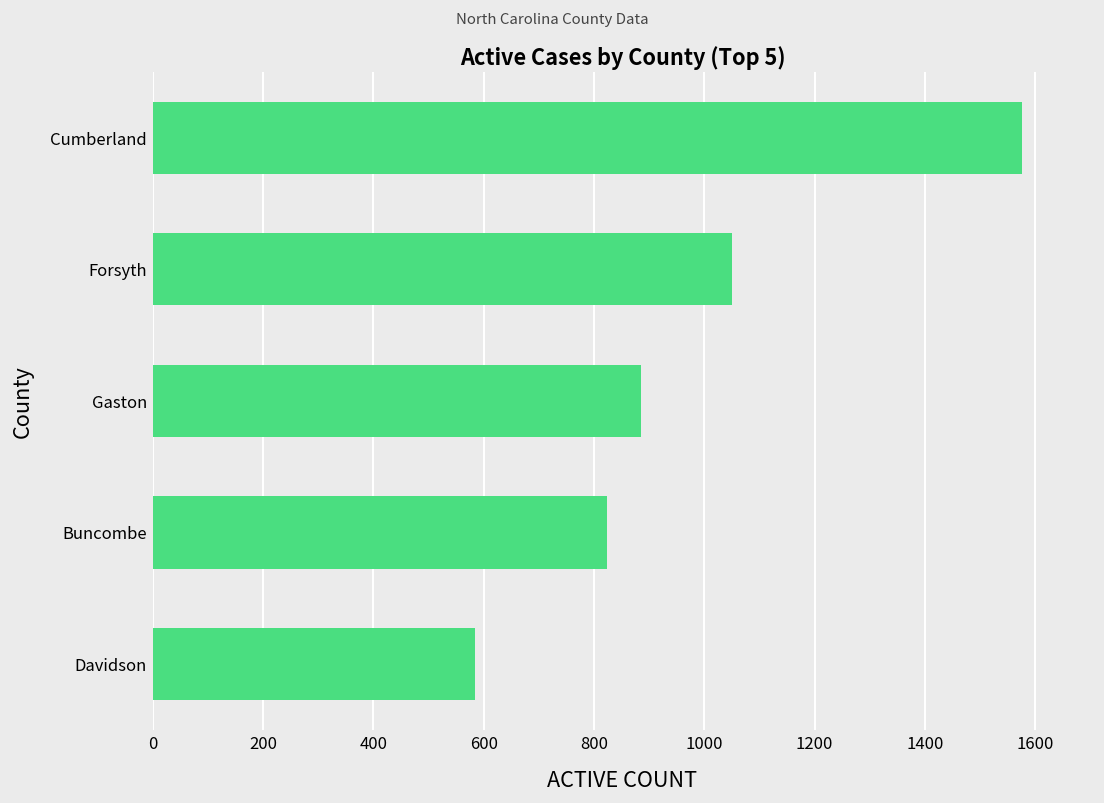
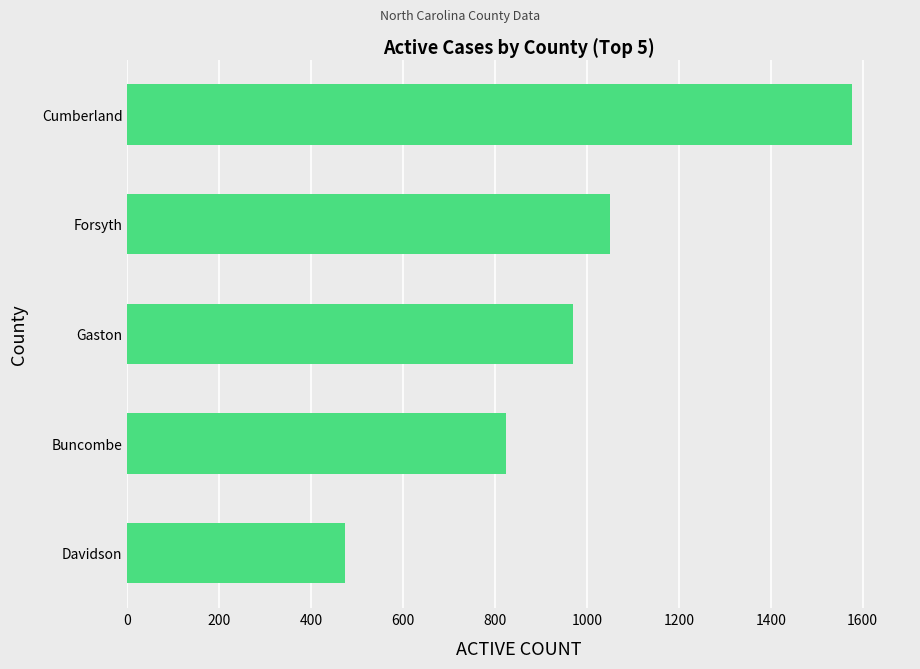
  {
    "Cumberland": 1580,
    "Forsyth": 1050,
-   "Gaston": 890,
+   "Gaston": 970,
    "Buncombe": 820,
-   "Davidson": 580
+   "Davidson": 470
  }
